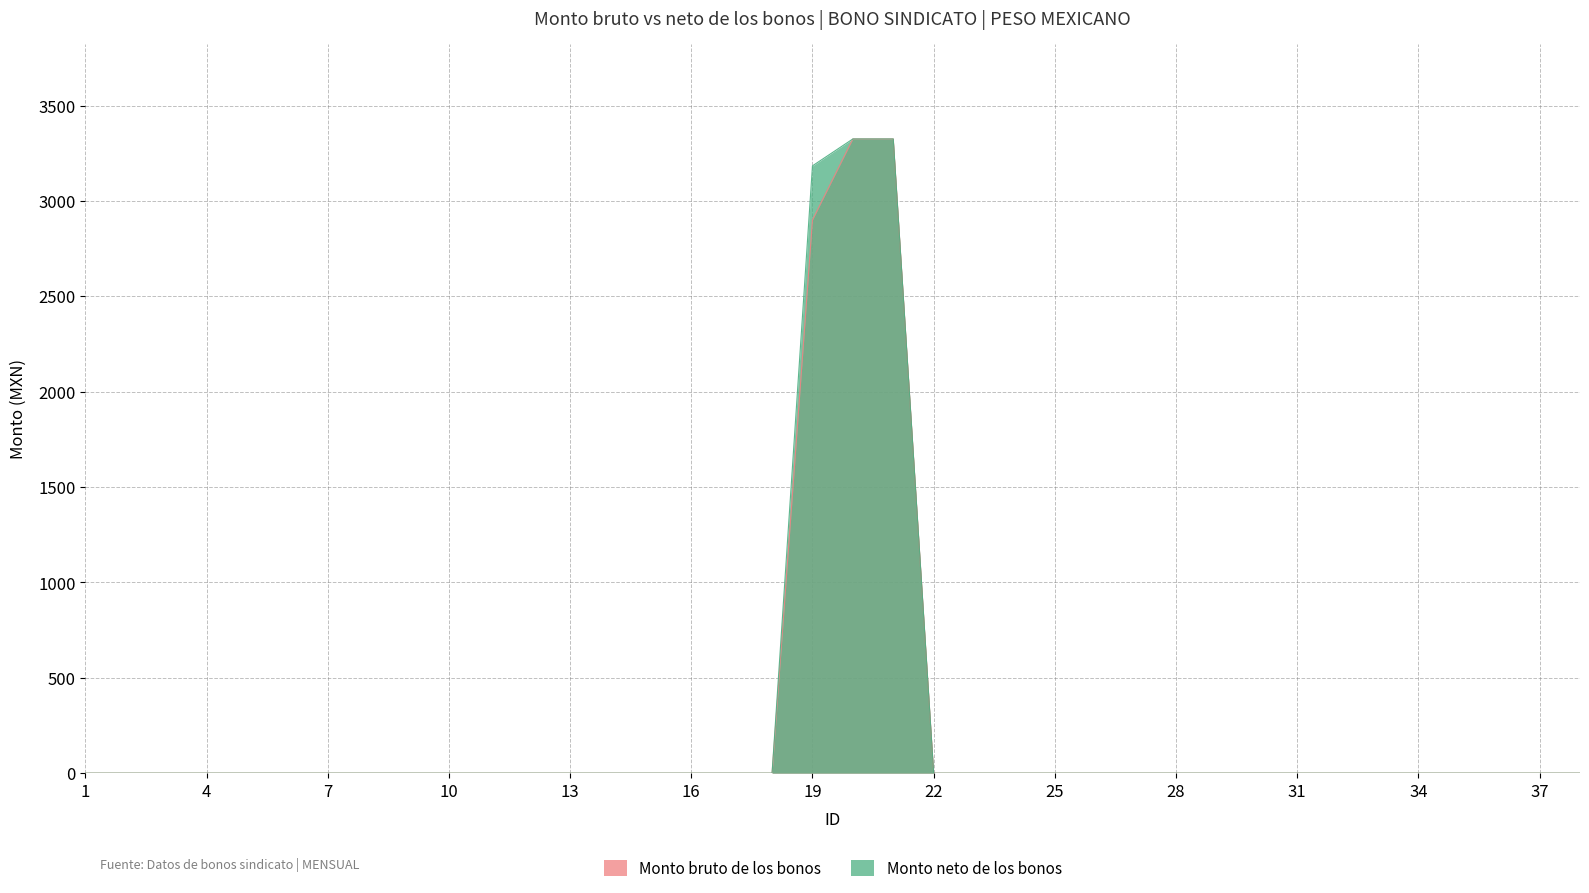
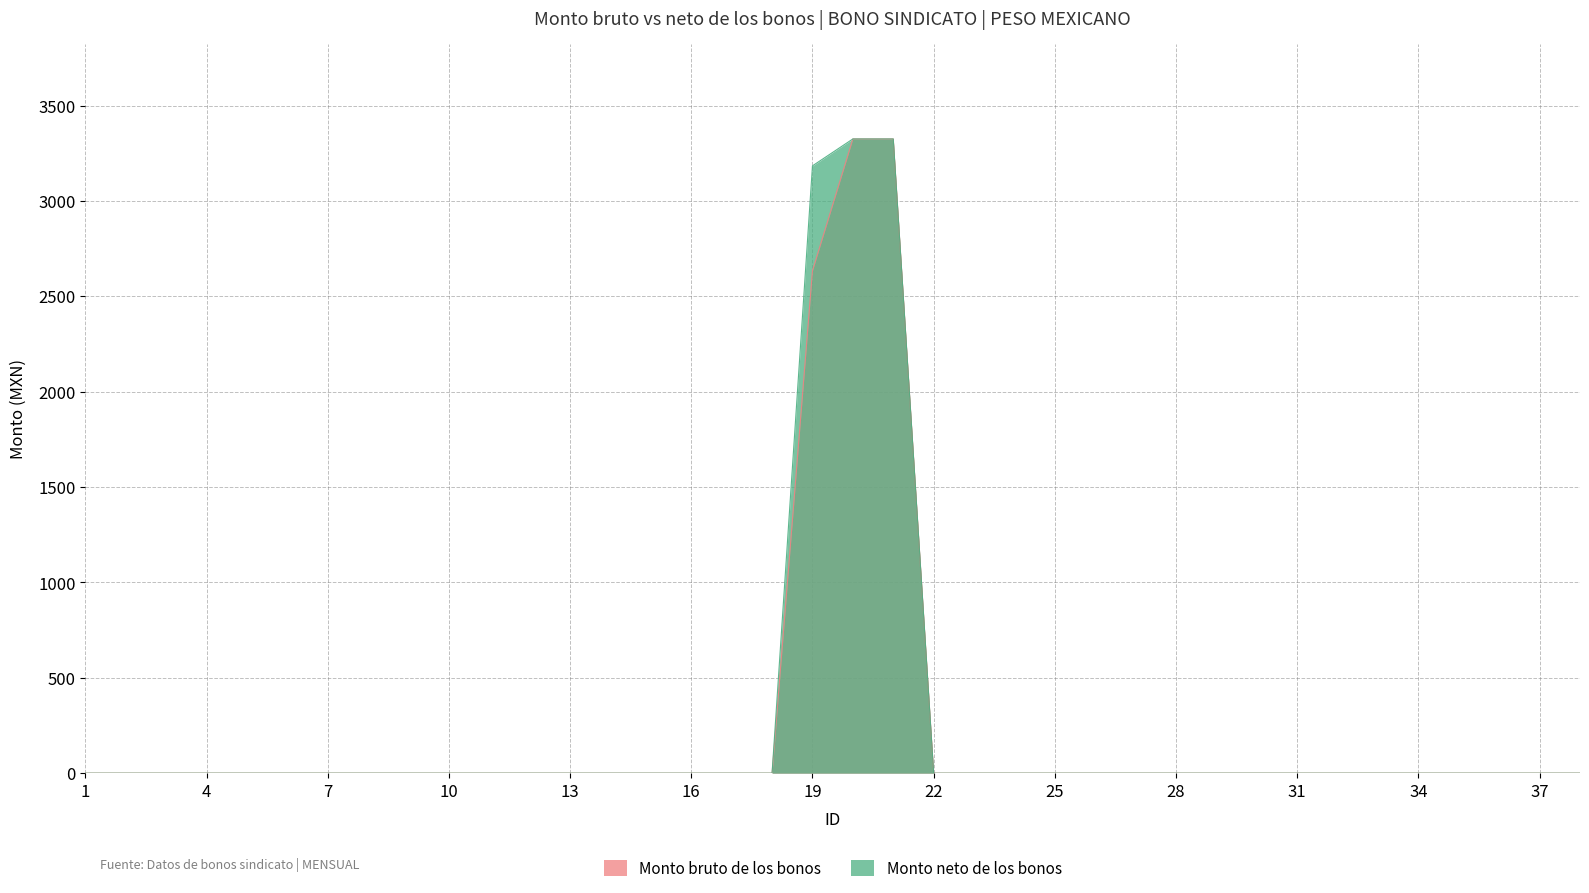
  {
    "Monto bruto de los bonos": {
-     "19": 2900
+     "19": 2630
    },
    "Monto neto de los bonos": {
      "19": 3180
    }
  }
